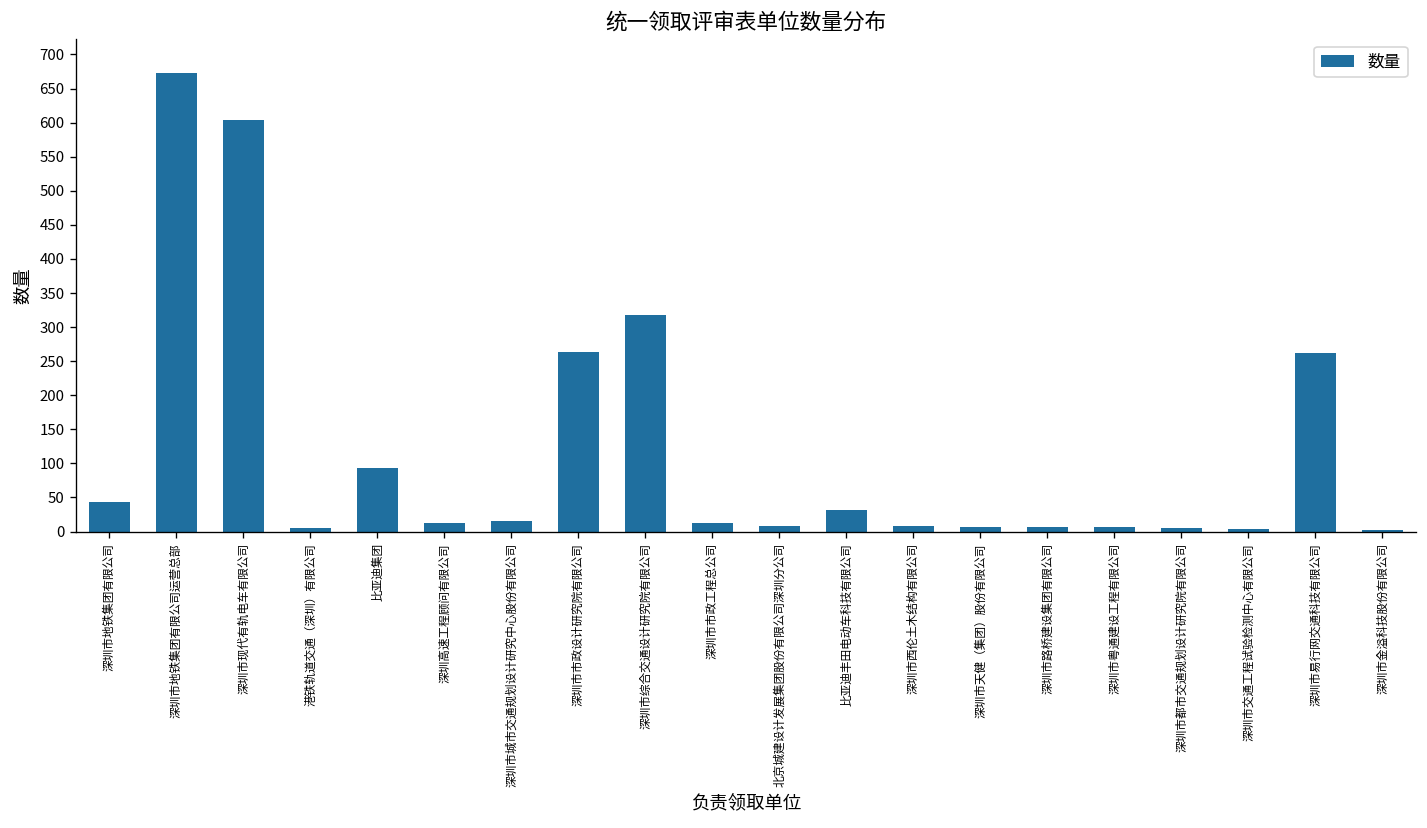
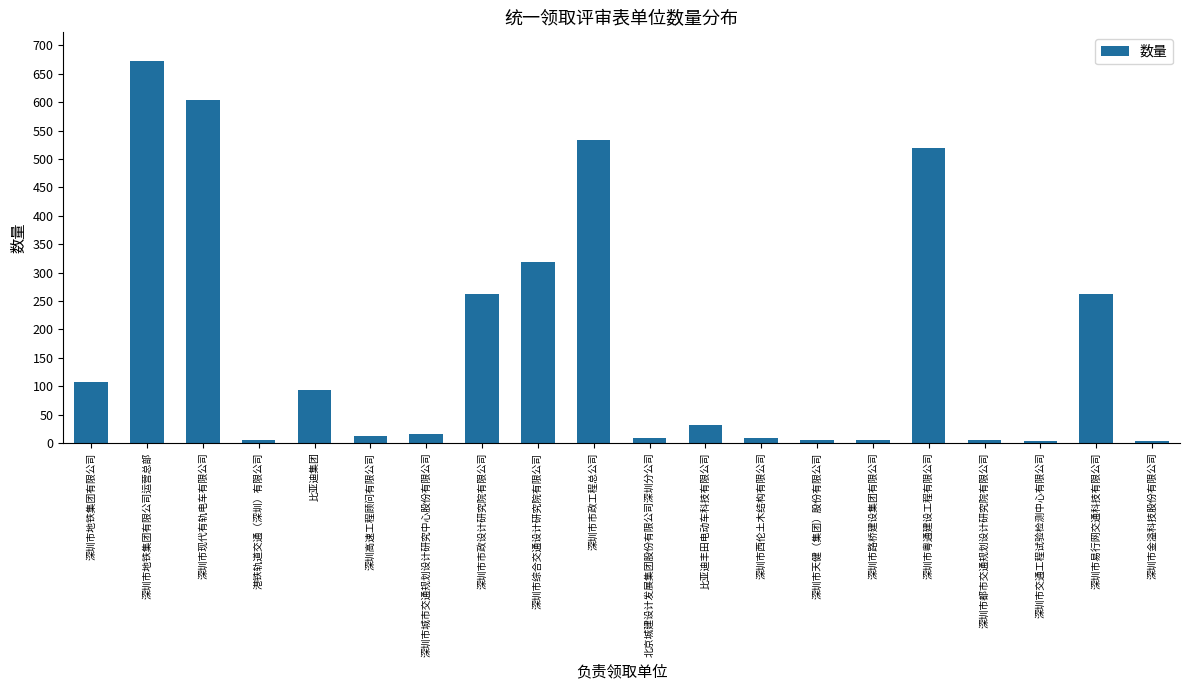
  {
-   "深圳市地铁集团有限公司": 40,
+   "深圳市地铁集团有限公司": 110,
    "深圳市地铁集团有限公司运营总部": 670,
    "深圳市现代有轨电车有限公司": 600,
    "港铁轨道交通（深圳）有限公司": 10,
    "比亚迪集团": 90,
    "深圳高速工程顾问有限公司": 10,
    "深圳市城市交通规划设计研究中心股份有限公司": 20,
    "深圳市市政设计研究院有限公司": 260,
    "深圳市综合交通设计研究院有限公司": 320,
-   "深圳市市政工程总公司": 10,
+   "深圳市市政工程总公司": 530,
    "北京城建设计发展集团股份有限公司深圳分公司": 10,
    "比亚迪丰田电动车科技有限公司": 30,
    "深圳市西伦土木结构有限公司": 10,
    "深圳市天健（集团）股份有限公司": 10,
    "深圳市路桥建设集团有限公司": 10,
-   "深圳市粤通建设工程有限公司": 10,
+   "深圳市粤通建设工程有限公司": 520,
    "深圳市都市交通规划设计研究院有限公司": 10,
    "深圳市易行网交通科技有限公司": 260
  }
